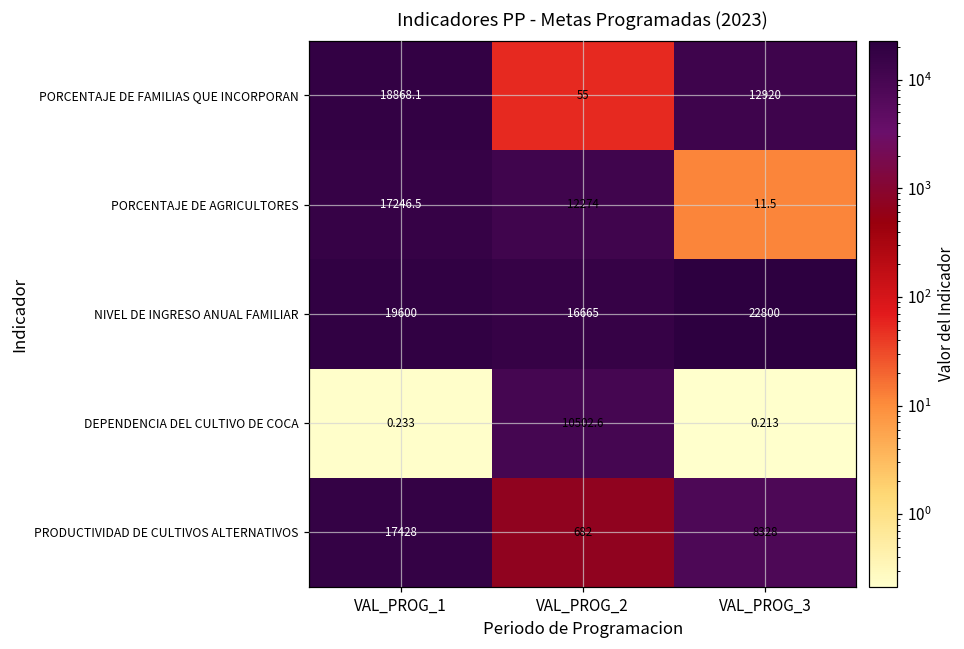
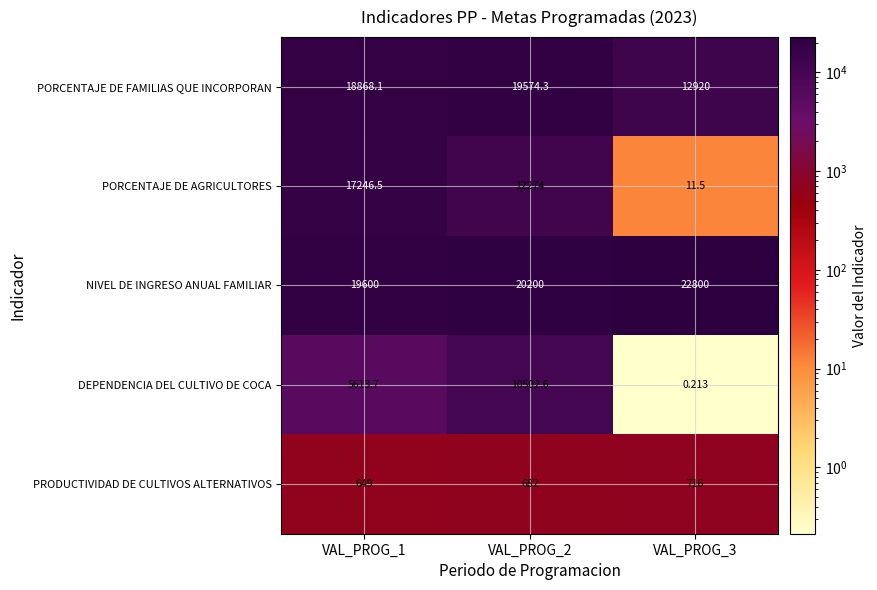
  {
    "PORCENTAJE DE FAMILIAS QUE INCORPORAN": {
      "VAL_PROG_1": 18868.1,
-     "VAL_PROG_2": 55,
+     "VAL_PROG_2": 19574.3,
      "VAL_PROG_3": 12920
    },
    "PORCENTAJE DE AGRICULTORES": {
      "VAL_PROG_1": 17246.5,
      "VAL_PROG_2": 12274,
      "VAL_PROG_3": 11.5
    },
    "NIVEL DE INGRESO ANUAL FAMILIAR": {
      "VAL_PROG_1": 19600,
-     "VAL_PROG_2": 16665,
+     "VAL_PROG_2": 20200,
      "VAL_PROG_3": 22800
    },
    "DEPENDENCIA DEL CULTIVO DE COCA": {
-     "VAL_PROG_1": 0.233,
+     "VAL_PROG_1": 5613.7,
      "VAL_PROG_2": 10502.6,
      "VAL_PROG_3": 0.213
    },
    "PRODUCTIVIDAD DE CULTIVOS ALTERNATIVOS": {
-     "VAL_PROG_1": 17428,
+     "VAL_PROG_1": 649,
      "VAL_PROG_2": 682,
-     "VAL_PROG_3": 8328
+     "VAL_PROG_3": 716
    }
  }
